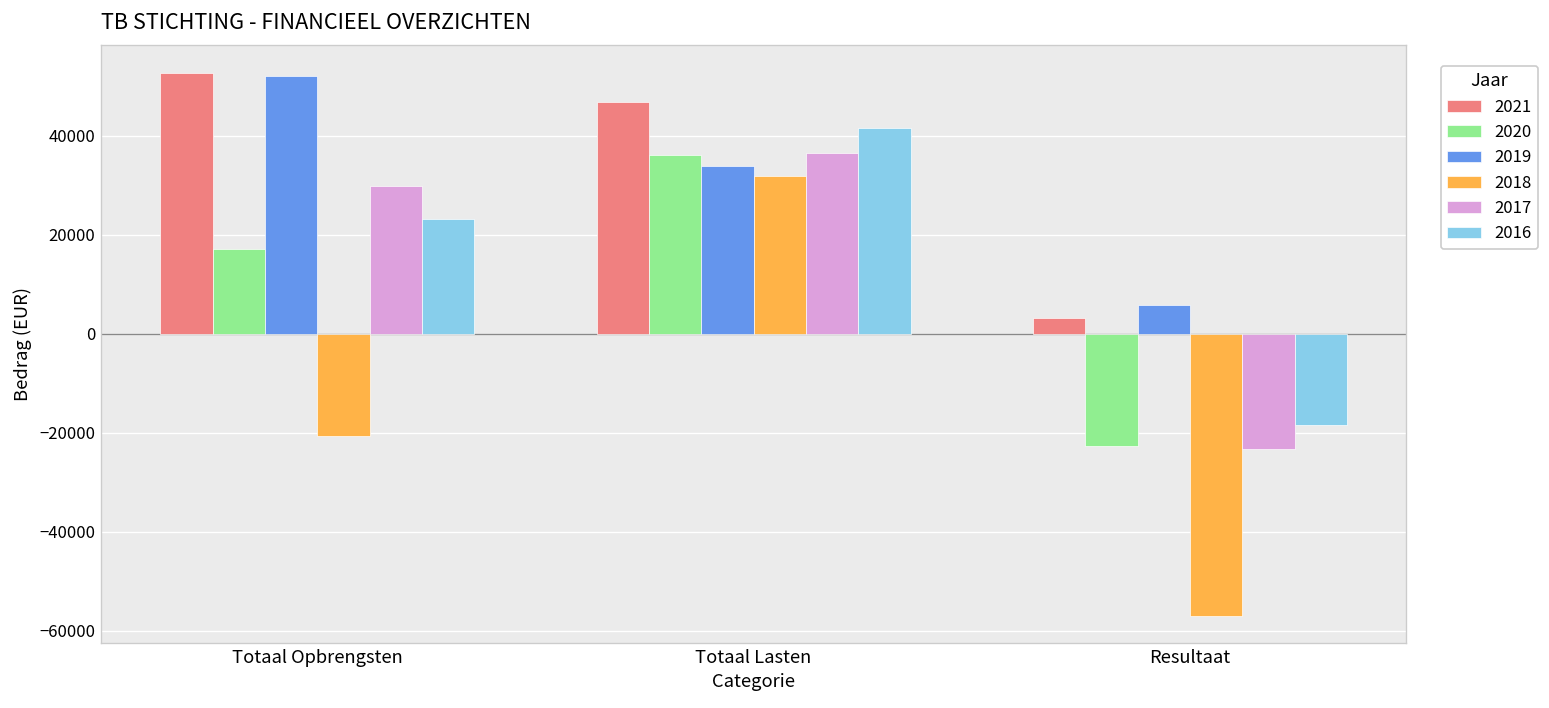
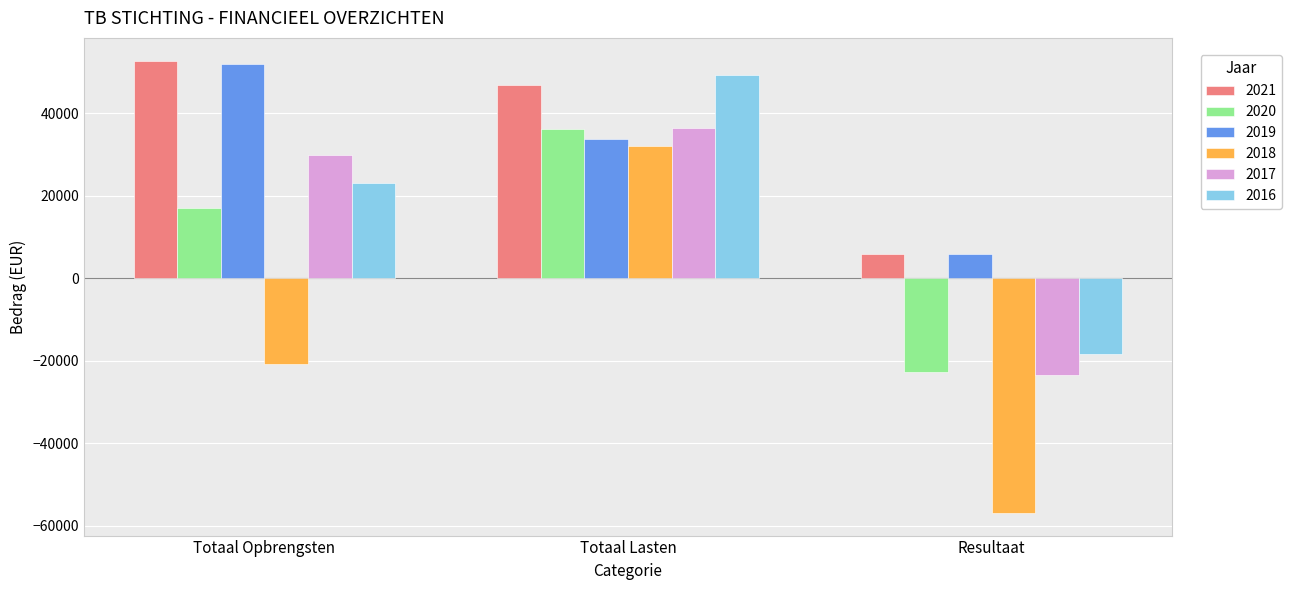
  {
    "2021": {
      "Totaal Opbrengsten": 53000,
      "Totaal Lasten": 47000,
-     "Resultaat": 3000
+     "Resultaat": 6000
    },
    "2020": {
      "Totaal Opbrengsten": 17000,
      "Totaal Lasten": 36000,
      "Resultaat": -23000
    },
    "2019": {
      "Totaal Opbrengsten": 52000,
      "Totaal Lasten": 34000,
      "Resultaat": 6000
    },
    "2018": {
      "Totaal Opbrengsten": -21000,
      "Totaal Lasten": 32000,
      "Resultaat": -57000
    },
    "2017": {
      "Totaal Opbrengsten": 30000,
      "Totaal Lasten": 36000,
      "Resultaat": -23000
    },
    "2016": {
      "Totaal Opbrengsten": 23000,
-     "Totaal Lasten": 42000,
+     "Totaal Lasten": 49000,
      "Resultaat": -18000
    }
  }
